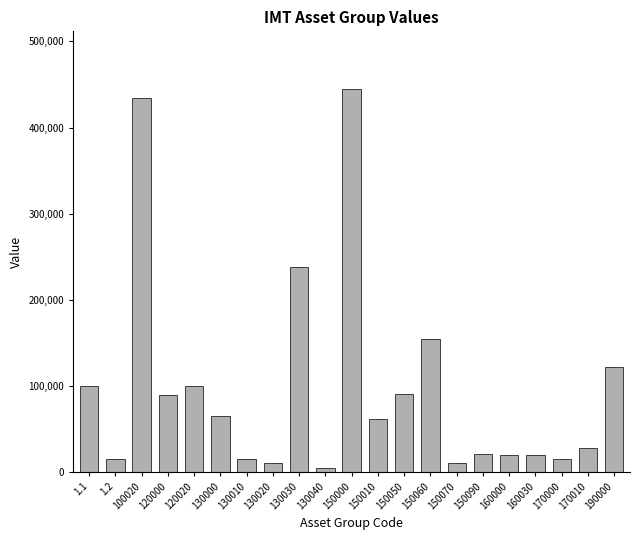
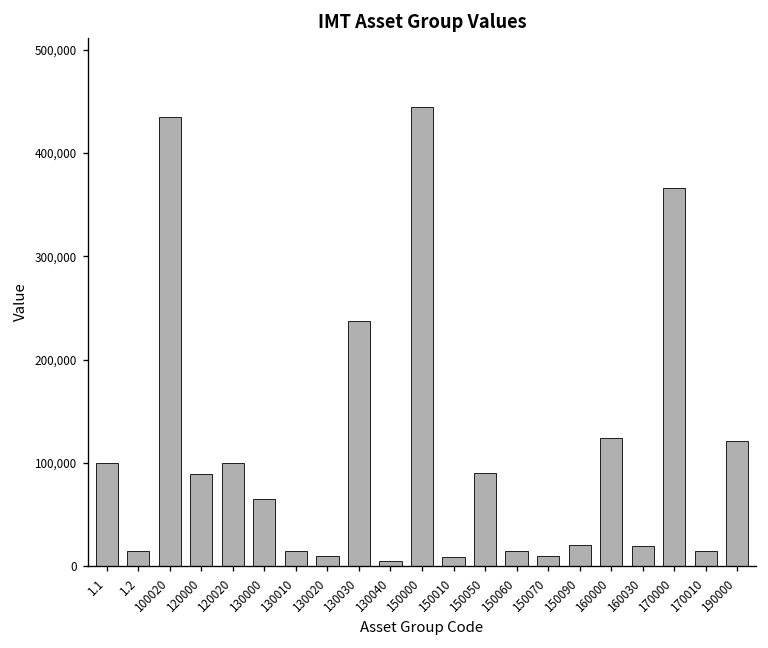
  {
    "1.1": "100,000",
    "1.2": "20,000",
    "100020": "430,000",
    "120000": "90,000",
    "120020": "100,000",
    "130000": "70,000",
    "130010": "20,000",
    "130020": "10,000",
    "130030": "240,000",
    "130040": "10,000",
    "150000": "450,000",
-   "150010": "60,000",
+   "150010": "10,000",
    "150050": "90,000",
-   "150060": "160,000",
+   "150060": "20,000",
    "150070": "10,000",
    "150090": "20,000",
-   "160000": "20,000",
+   "160000": "120,000",
    "160030": "20,000",
-   "170000": "20,000",
-   "170010": "30,000",
+   "170000": "370,000",
+   "170010": "20,000",
    "190000": "120,000"
  }
